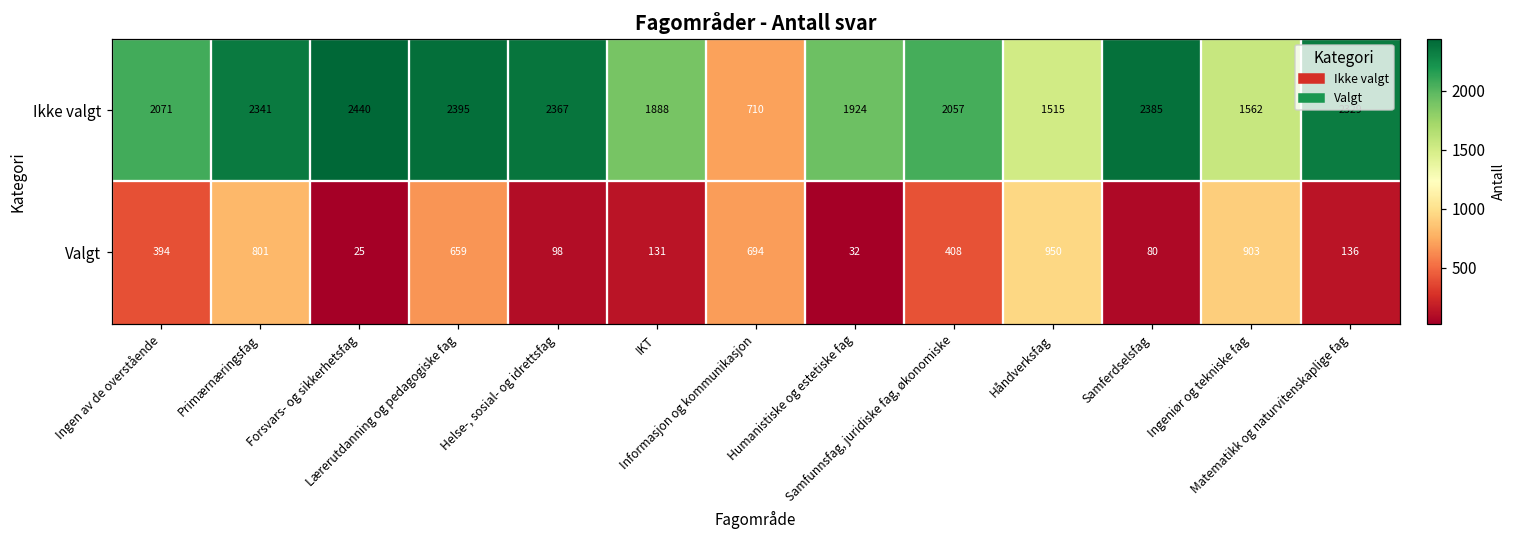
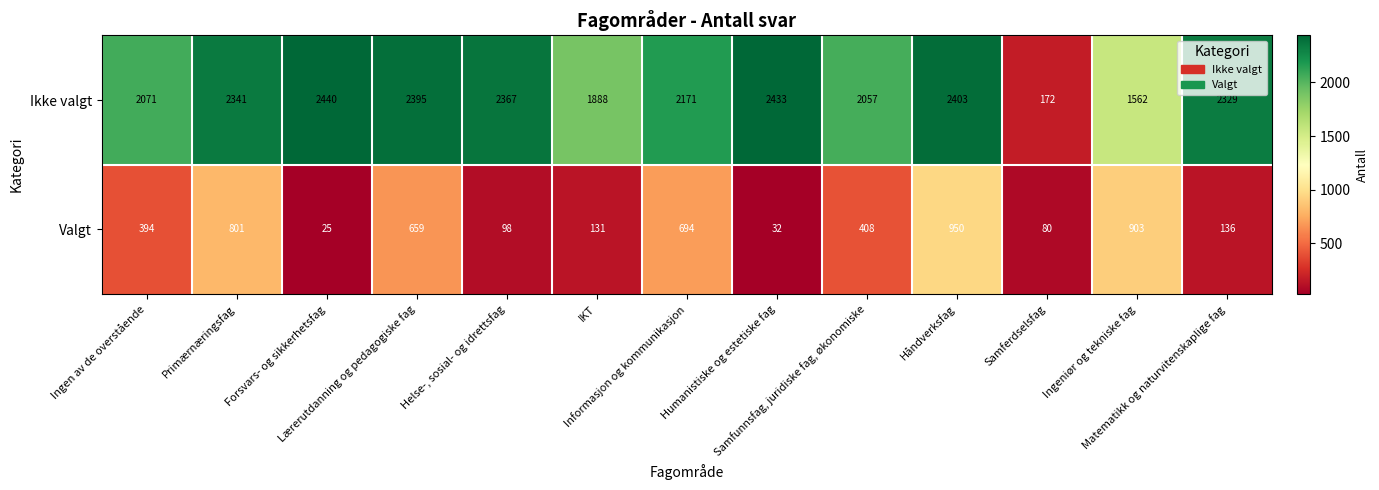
  {
    "Ikke valgt": {
      "Ingen av de overstående": 2071,
      "Primærnæringsfag": 2341,
      "Forsvars- og sikkerhetsfag": 2440,
      "Lærerutdanning og pedagogiske fag": 2395,
      "Helse-, sosial- og idrettsfag": 2367,
      "IKT": 1888,
-     "Informasjon og kommunikasjon": 710,
-     "Humanistiske og estetiske fag": 1924,
+     "Informasjon og kommunikasjon": 2171,
+     "Humanistiske og estetiske fag": 2433,
      "Samfunnsfag, juridiske fag, økonomiske": 2057,
-     "Håndverksfag": 1515,
-     "Samferdselsfag": 2385,
+     "Håndverksfag": 2403,
+     "Samferdselsfag": 172,
      "Ingeniør og tekniske fag": 1562,
      "Matematikk og naturvitenskaplige fag": 2329
    },
    "Valgt": {
      "Ingen av de overstående": 394,
      "Primærnæringsfag": 801,
      "Forsvars- og sikkerhetsfag": 25,
      "Lærerutdanning og pedagogiske fag": 659,
      "Helse-, sosial- og idrettsfag": 98,
      "IKT": 131,
      "Informasjon og kommunikasjon": 694,
      "Humanistiske og estetiske fag": 32,
      "Samfunnsfag, juridiske fag, økonomiske": 408,
      "Håndverksfag": 950,
      "Samferdselsfag": 80,
      "Ingeniør og tekniske fag": 903,
      "Matematikk og naturvitenskaplige fag": 136
    }
  }
